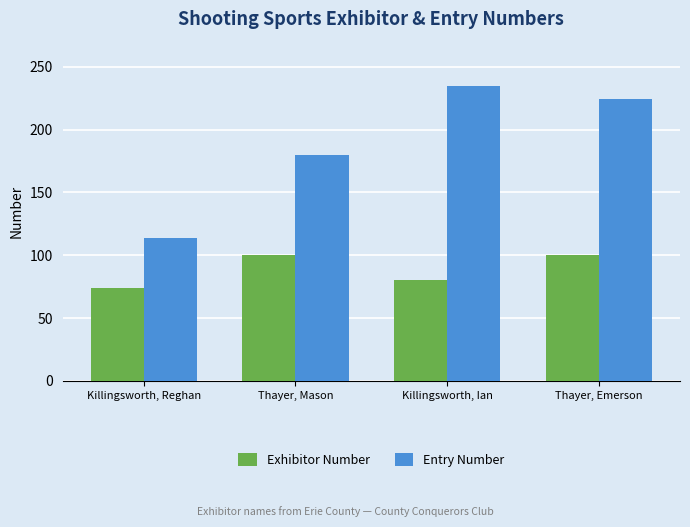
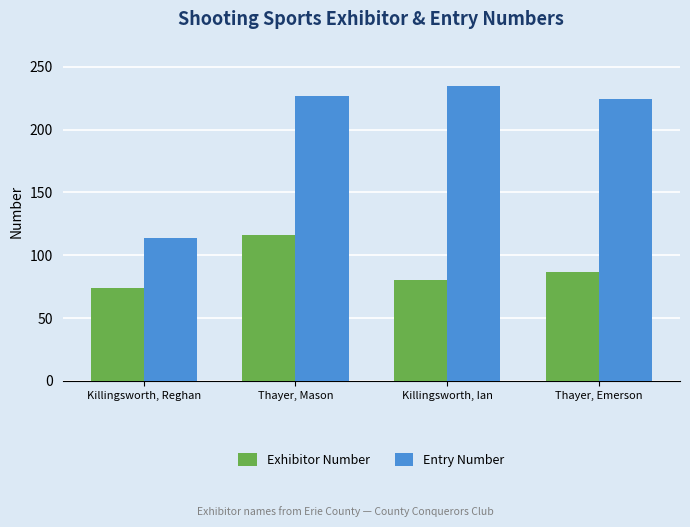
  {
    "Exhibitor Number": {
      "Killingsworth, Reghan": 74,
-     "Thayer, Mason": 100,
+     "Thayer, Mason": 116,
      "Killingsworth, Ian": 80,
-     "Thayer, Emerson": 100
+     "Thayer, Emerson": 87
    },
    "Entry Number": {
      "Killingsworth, Reghan": 114,
-     "Thayer, Mason": 180,
+     "Thayer, Mason": 227,
      "Killingsworth, Ian": 235,
      "Thayer, Emerson": 224
    }
  }
